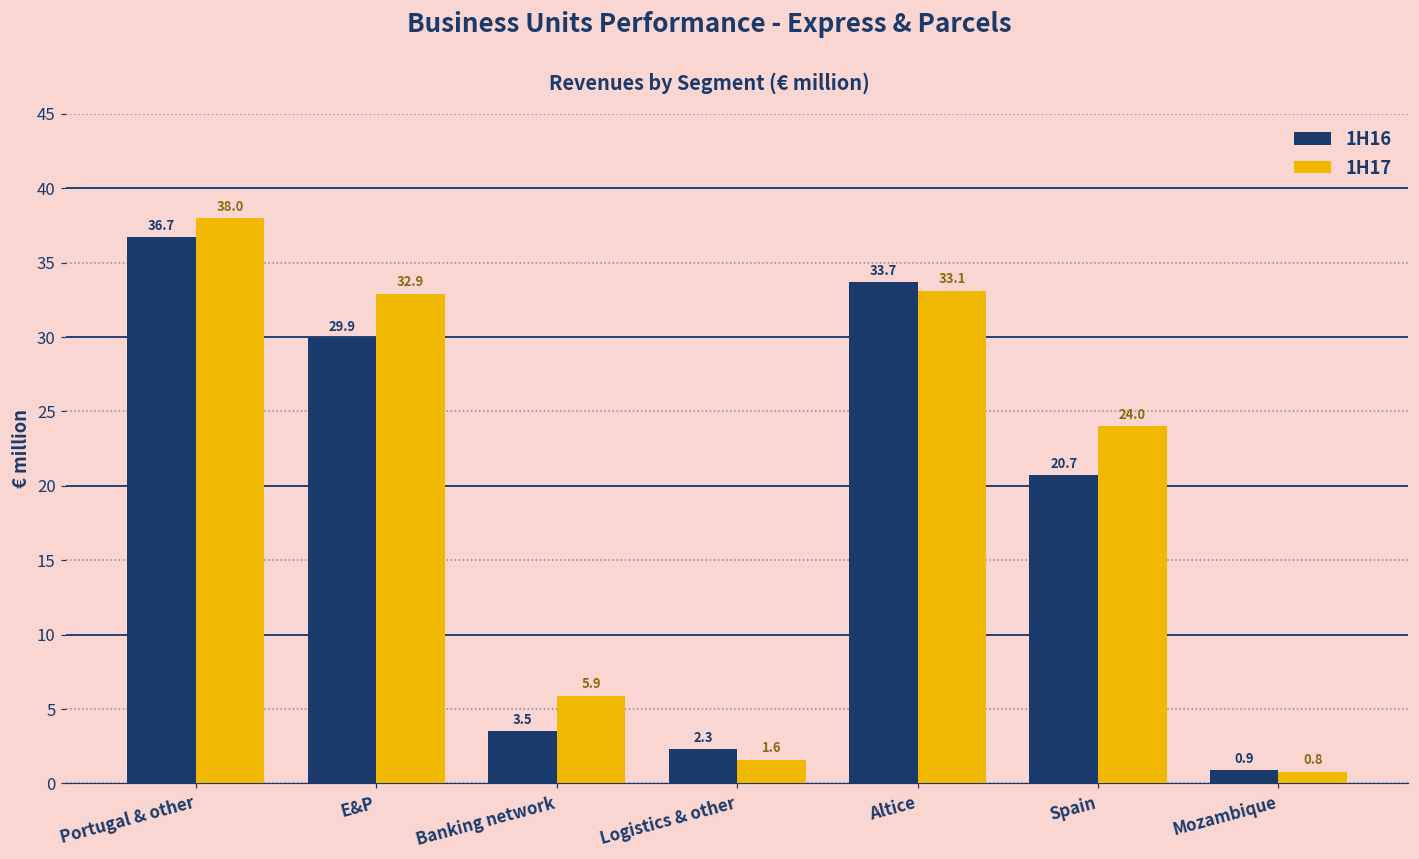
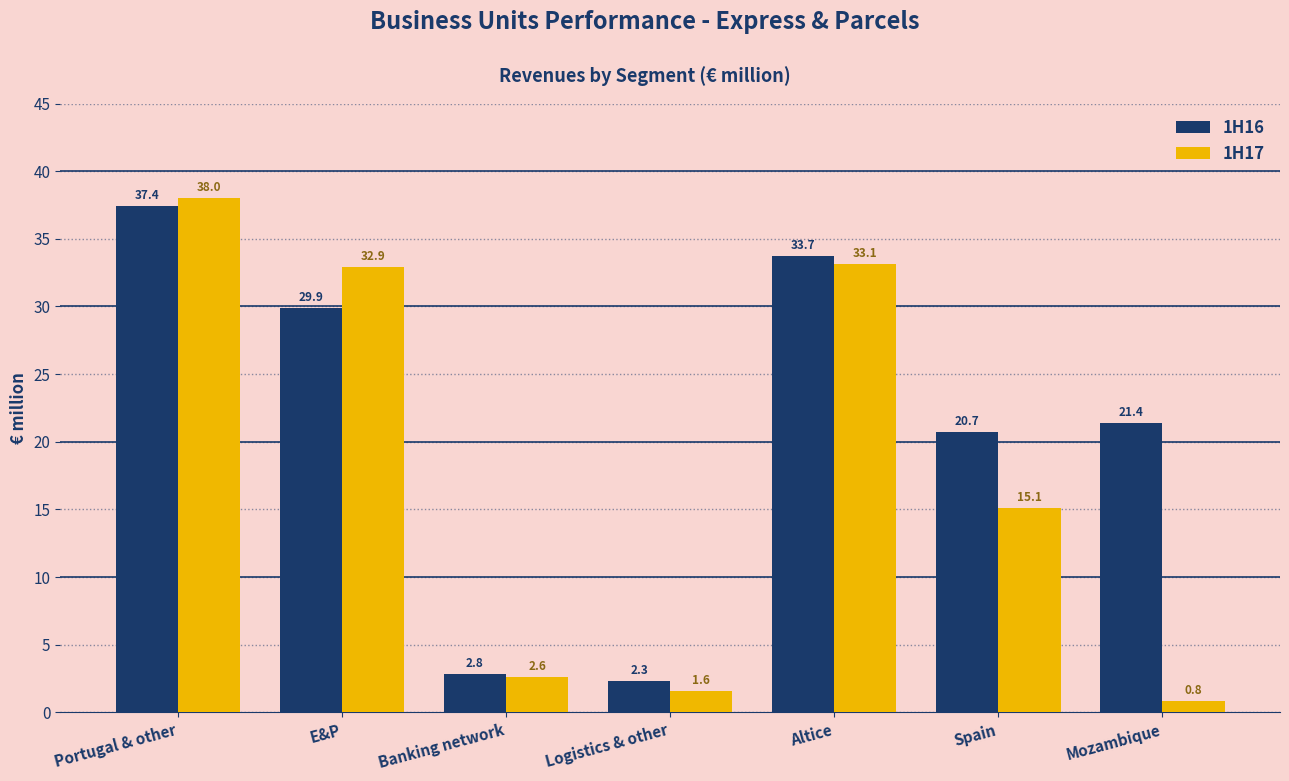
  {
    "1H16": {
-     "Portugal & other": 36.7,
+     "Portugal & other": 37.4,
      "E&P": 29.9,
-     "Banking network": 3.5,
+     "Banking network": 2.8,
      "Logistics & other": 2.3,
      "Altice": 33.7,
      "Spain": 20.7,
-     "Mozambique": 0.9
+     "Mozambique": 21.4
    },
    "1H17": {
      "Portugal & other": 38.0,
      "E&P": 32.9,
-     "Banking network": 5.9,
+     "Banking network": 2.6,
      "Logistics & other": 1.6,
      "Altice": 33.1,
-     "Spain": 24.0,
+     "Spain": 15.1,
      "Mozambique": 0.8
    }
  }
